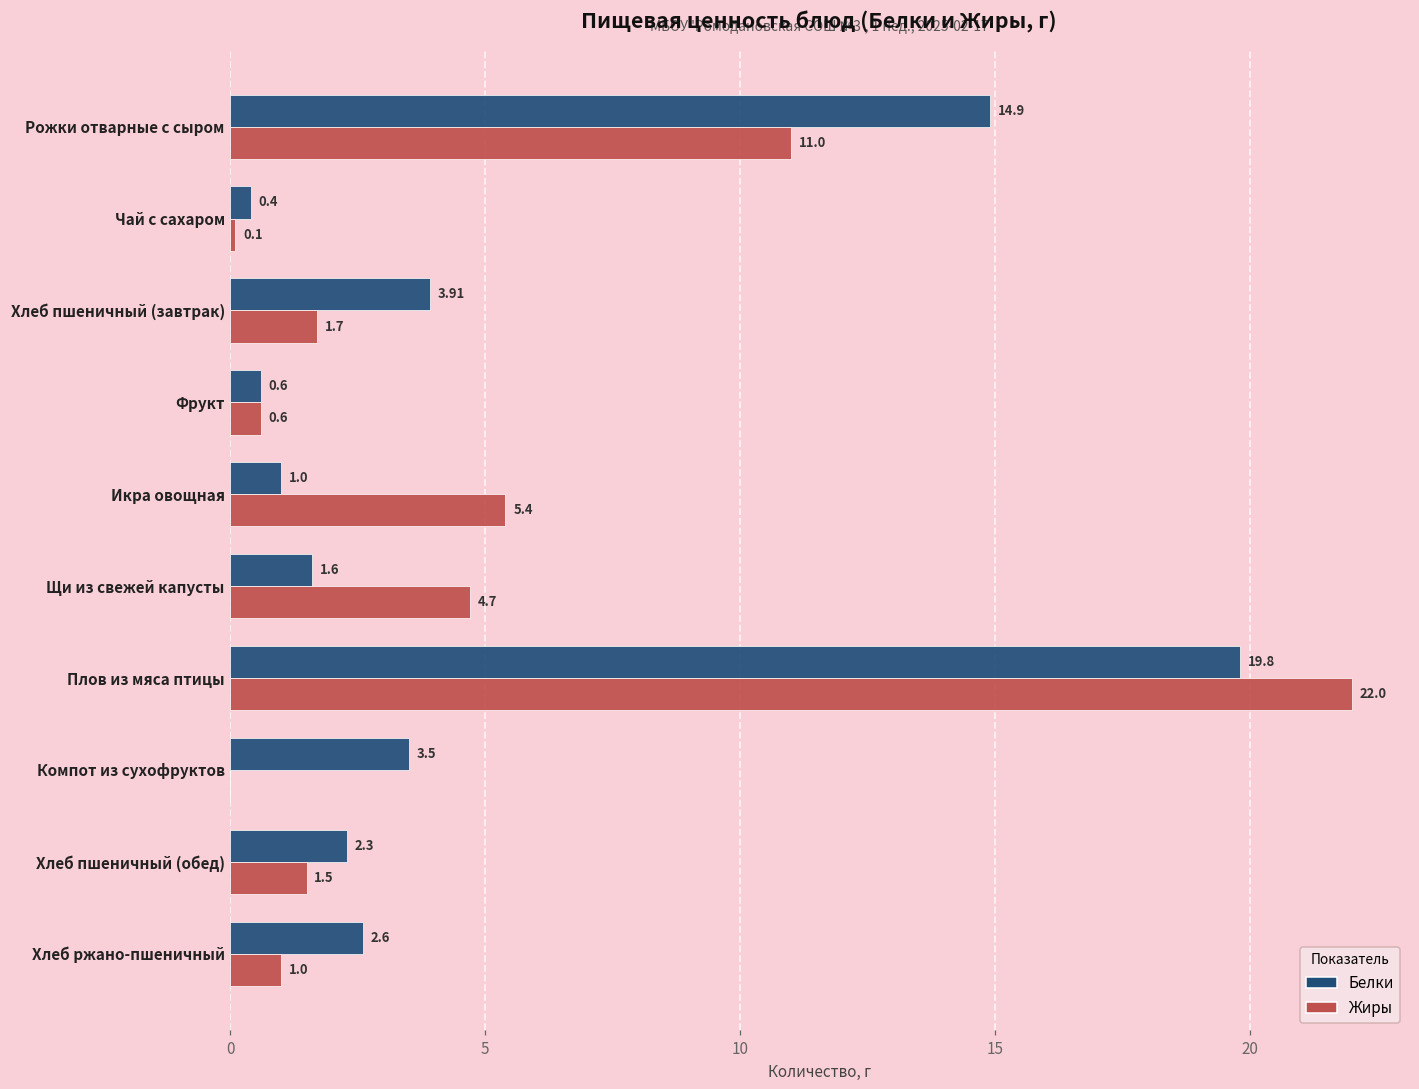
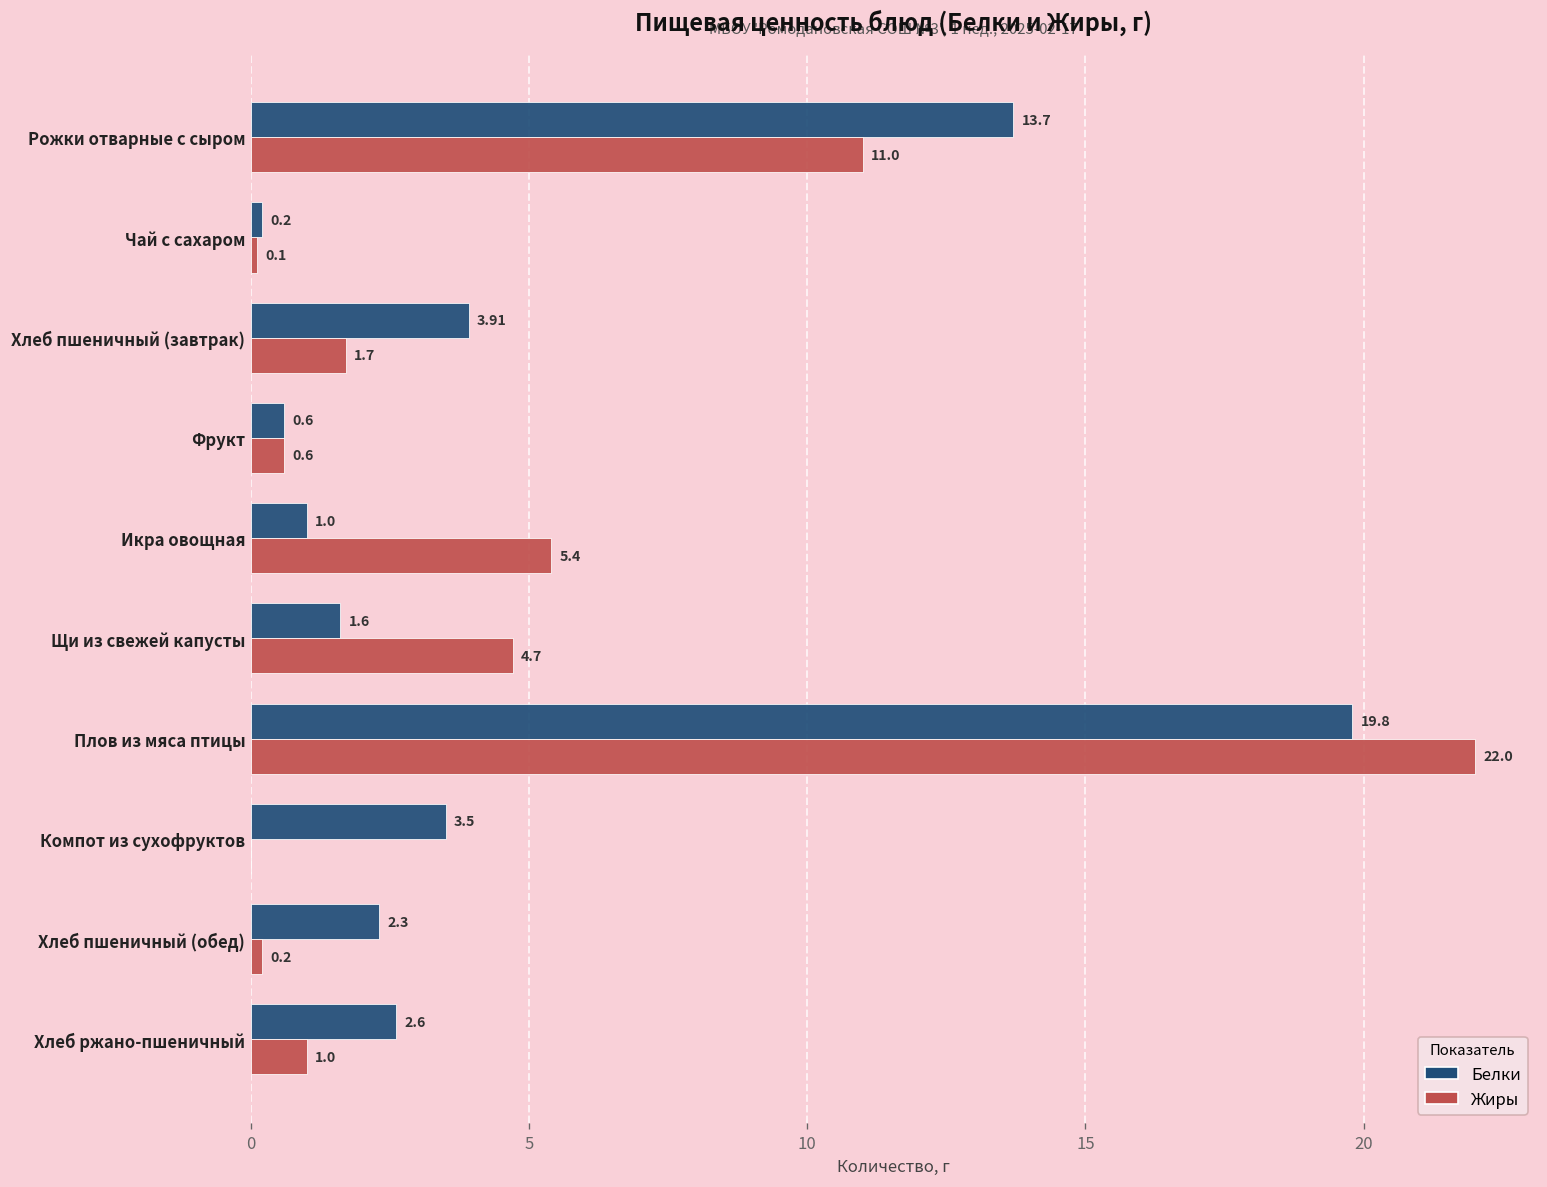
  {
    "Белки": {
-     "Рожки отварные с сыром": 14.9,
-     "Чай с сахаром": 0.4,
+     "Рожки отварные с сыром": 13.7,
+     "Чай с сахаром": 0.2,
      "Хлеб пшеничный (завтрак)": 3.91,
      "Фрукт": 0.6,
      "Икра овощная": 1.0,
      "Щи из свежей капусты": 1.6,
      "Плов из мяса птицы": 19.8,
      "Компот из сухофруктов": 3.5,
      "Хлеб пшеничный (обед)": 2.3,
      "Хлеб ржано-пшеничный": 2.6
    },
    "Жиры": {
      "Рожки отварные с сыром": 11.0,
      "Чай с сахаром": 0.1,
      "Хлеб пшеничный (завтрак)": 1.7,
      "Фрукт": 0.6,
      "Икра овощная": 5.4,
      "Щи из свежей капусты": 4.7,
      "Плов из мяса птицы": 22.0,
-     "Хлеб пшеничный (обед)": 1.5,
+     "Хлеб пшеничный (обед)": 0.2,
      "Хлеб ржано-пшеничный": 1.0
    }
  }
